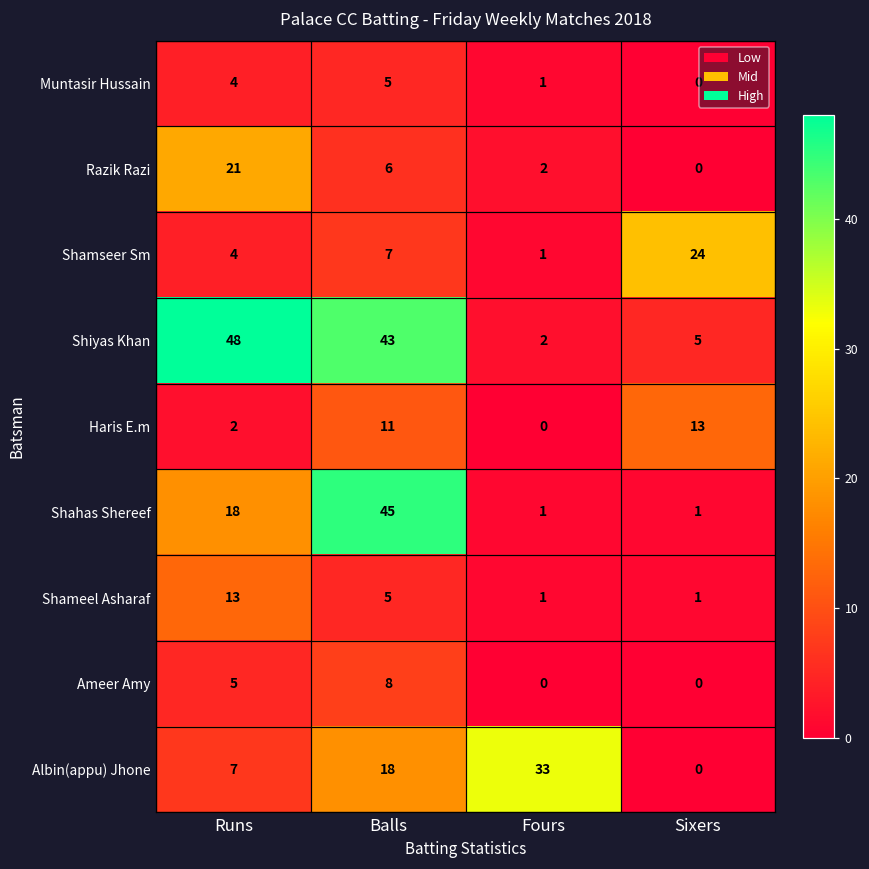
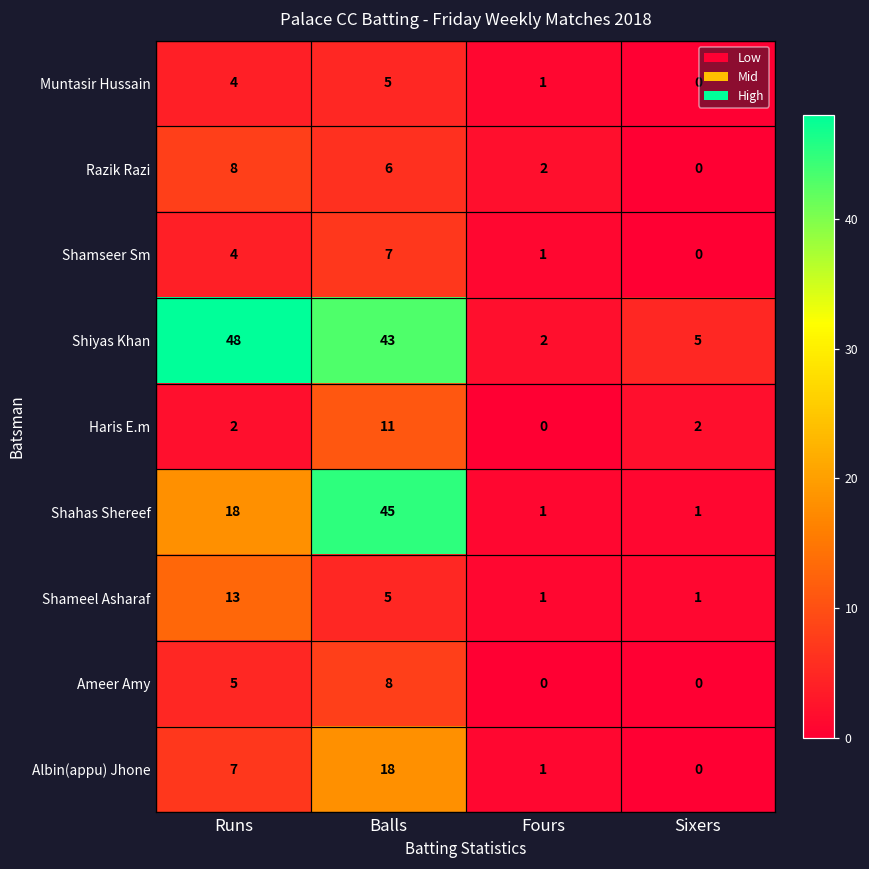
  {
    "Muntasir Hussain": {
      "Runs": 4,
      "Balls": 5,
      "Fours": 1
    },
    "Razik Razi": {
-     "Runs": 21,
+     "Runs": 8,
      "Balls": 6,
      "Fours": 2,
      "Sixers": 0
    },
    "Shamseer Sm": {
      "Runs": 4,
      "Balls": 7,
      "Fours": 1,
-     "Sixers": 24
+     "Sixers": 0
    },
    "Shiyas Khan": {
      "Runs": 48,
      "Balls": 43,
      "Fours": 2,
      "Sixers": 5
    },
    "Haris E.m": {
      "Runs": 2,
      "Balls": 11,
      "Fours": 0,
-     "Sixers": 13
+     "Sixers": 2
    },
    "Shahas Shereef": {
      "Runs": 18,
      "Balls": 45,
      "Fours": 1,
      "Sixers": 1
    },
    "Shameel Asharaf": {
      "Runs": 13,
      "Balls": 5,
      "Fours": 1,
      "Sixers": 1
    },
    "Ameer Amy": {
      "Runs": 5,
      "Balls": 8,
      "Fours": 0,
      "Sixers": 0
    },
    "Albin(appu) Jhone": {
      "Runs": 7,
      "Balls": 18,
-     "Fours": 33,
+     "Fours": 1,
      "Sixers": 0
    }
  }
